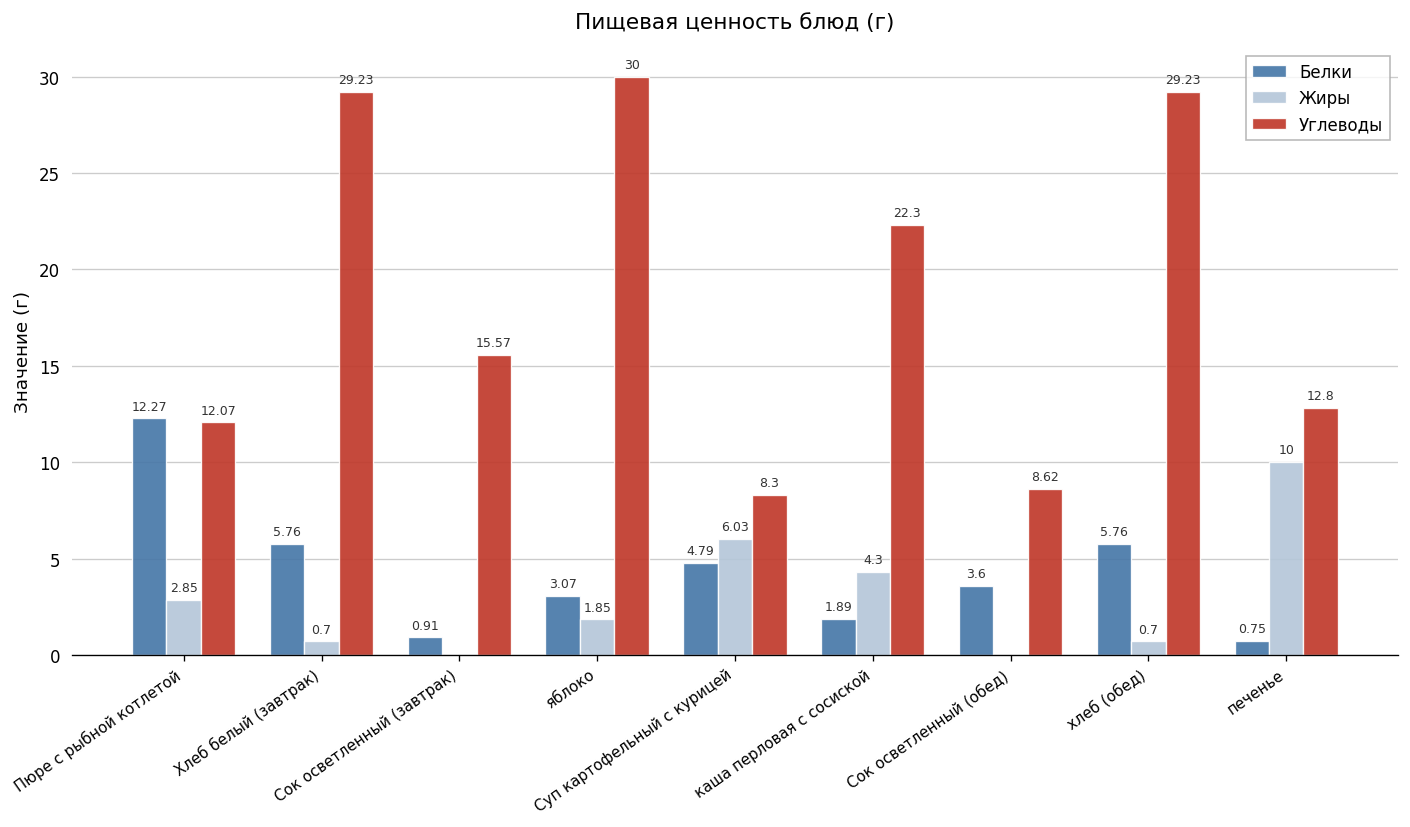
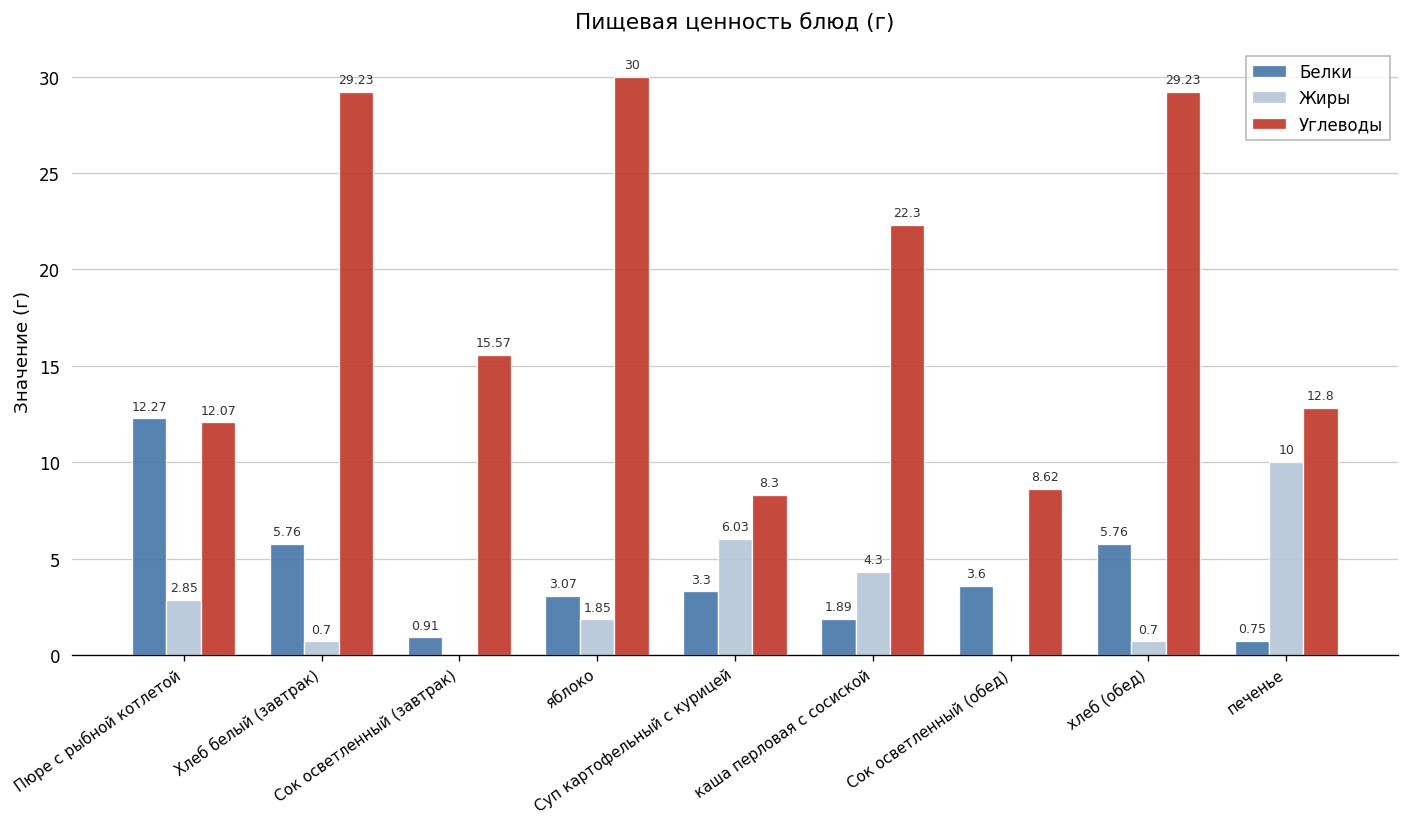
  {
    "Белки": {
      "Пюре с рыбной котлетой": 12.27,
      "Хлеб белый (завтрак)": 5.76,
      "Сок осветленный (завтрак)": 0.91,
      "яблоко": 3.07,
-     "Суп картофельный с курицей": 4.79,
+     "Суп картофельный с курицей": 3.3,
      "каша перловая с сосиской": 1.89,
      "Сок осветленный (обед)": 3.6,
      "хлеб (обед)": 5.76,
      "печенье": 0.75
    },
    "Жиры": {
      "Пюре с рыбной котлетой": 2.85,
      "Хлеб белый (завтрак)": 0.7,
      "яблоко": 1.85,
      "Суп картофельный с курицей": 6.03,
      "каша перловая с сосиской": 4.3,
      "хлеб (обед)": 0.7,
      "печенье": 10
    },
    "Углеводы": {
      "Пюре с рыбной котлетой": 12.07,
      "Хлеб белый (завтрак)": 29.23,
      "Сок осветленный (завтрак)": 15.57,
      "яблоко": 30,
      "Суп картофельный с курицей": 8.3,
      "каша перловая с сосиской": 22.3,
      "Сок осветленный (обед)": 8.62,
      "хлеб (обед)": 29.23,
      "печенье": 12.8
    }
  }
